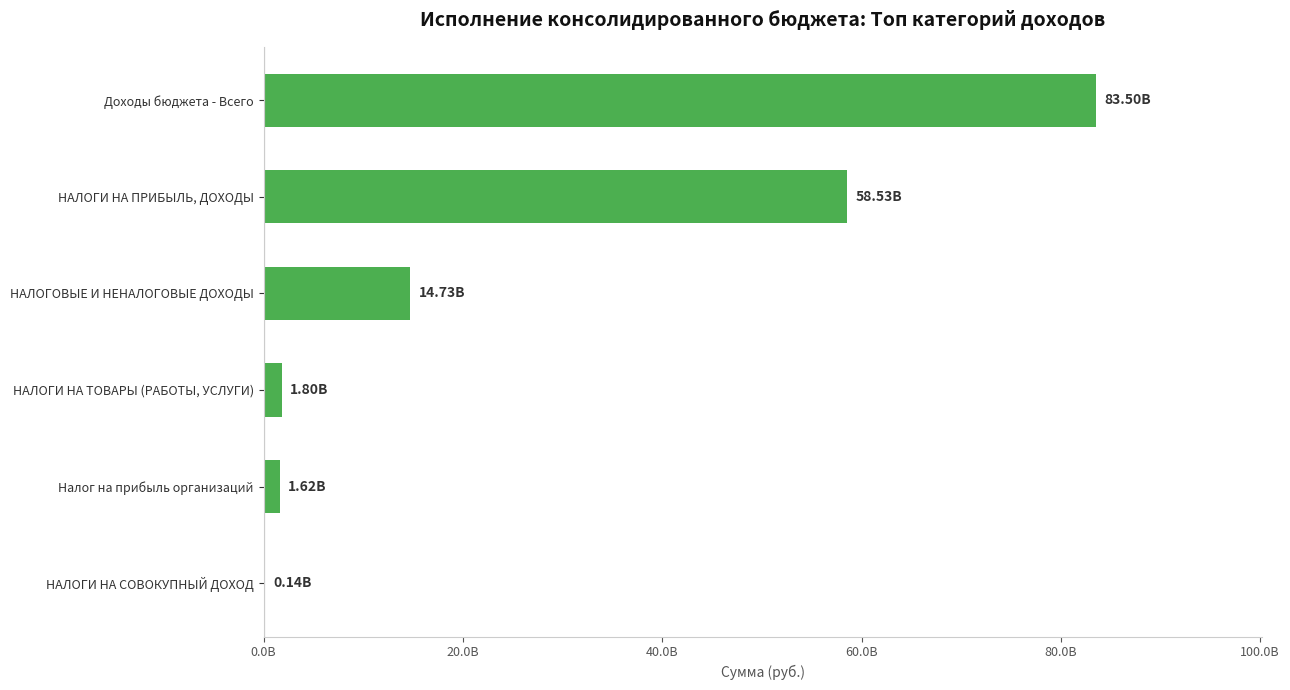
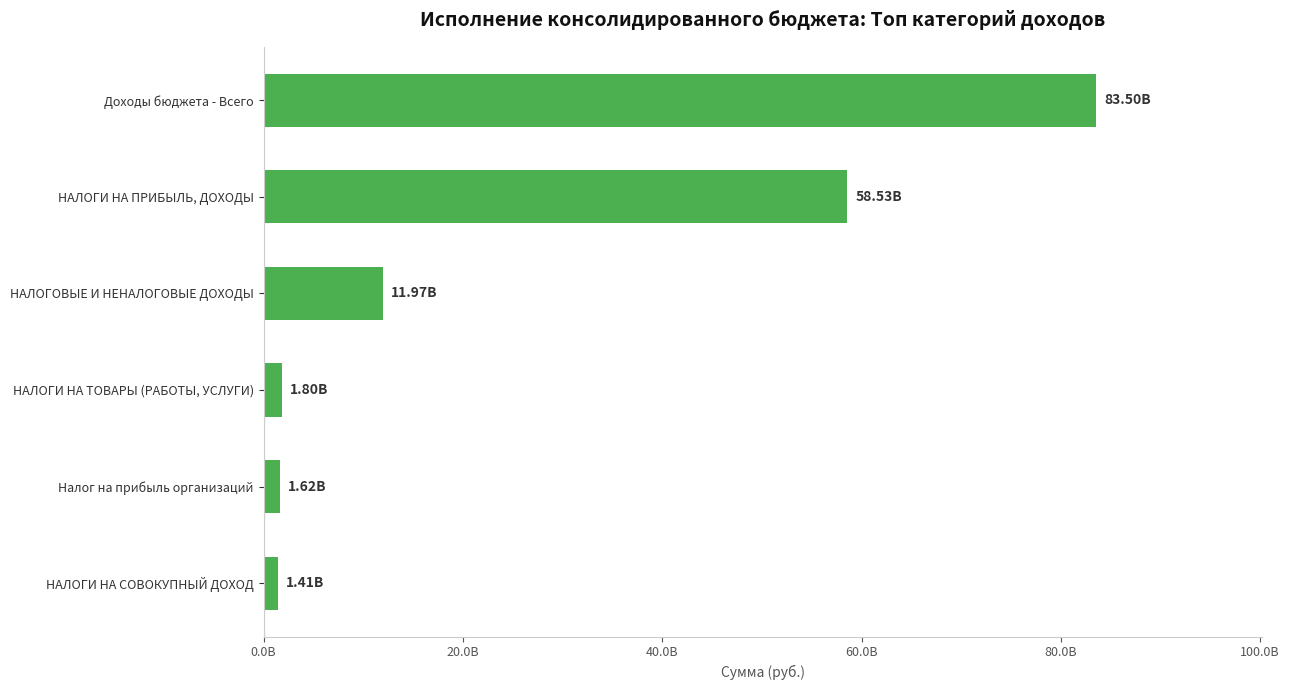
  {
    "Доходы бюджета - Всего": "83.50B",
    "НАЛОГИ НА ПРИБЫЛЬ, ДОХОДЫ": "58.53B",
-   "НАЛОГОВЫЕ И НЕНАЛОГОВЫЕ ДОХОДЫ": "14.73B",
+   "НАЛОГОВЫЕ И НЕНАЛОГОВЫЕ ДОХОДЫ": "11.97B",
    "НАЛОГИ НА ТОВАРЫ (РАБОТЫ, УСЛУГИ)": "1.80B",
    "Налог на прибыль организаций": "1.62B",
-   "НАЛОГИ НА СОВОКУПНЫЙ ДОХОД": "0.14B"
+   "НАЛОГИ НА СОВОКУПНЫЙ ДОХОД": "1.41B"
  }
